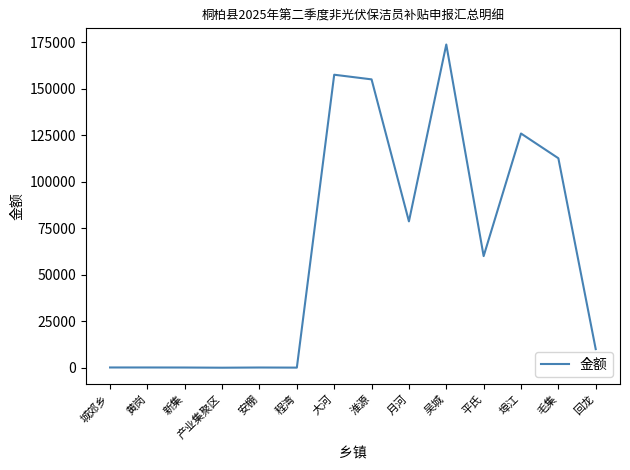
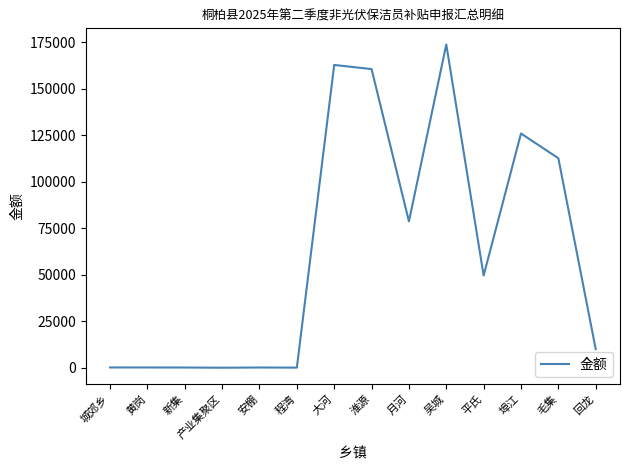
  {
    "城郊乡": 0,
    "黄岗": 0,
    "新集": 0,
    "产业集聚区": 0,
    "安棚": 0,
    "程湾": 0,
-   "大河": 158000,
-   "淮源": 155000,
+   "大河": 163000,
+   "淮源": 161000,
    "月河": 79000,
    "吴城": 174000,
-   "平氏": 60000,
+   "平氏": 50000,
    "埠江": 126000,
    "毛集": 113000,
    "回龙": 10000
  }
